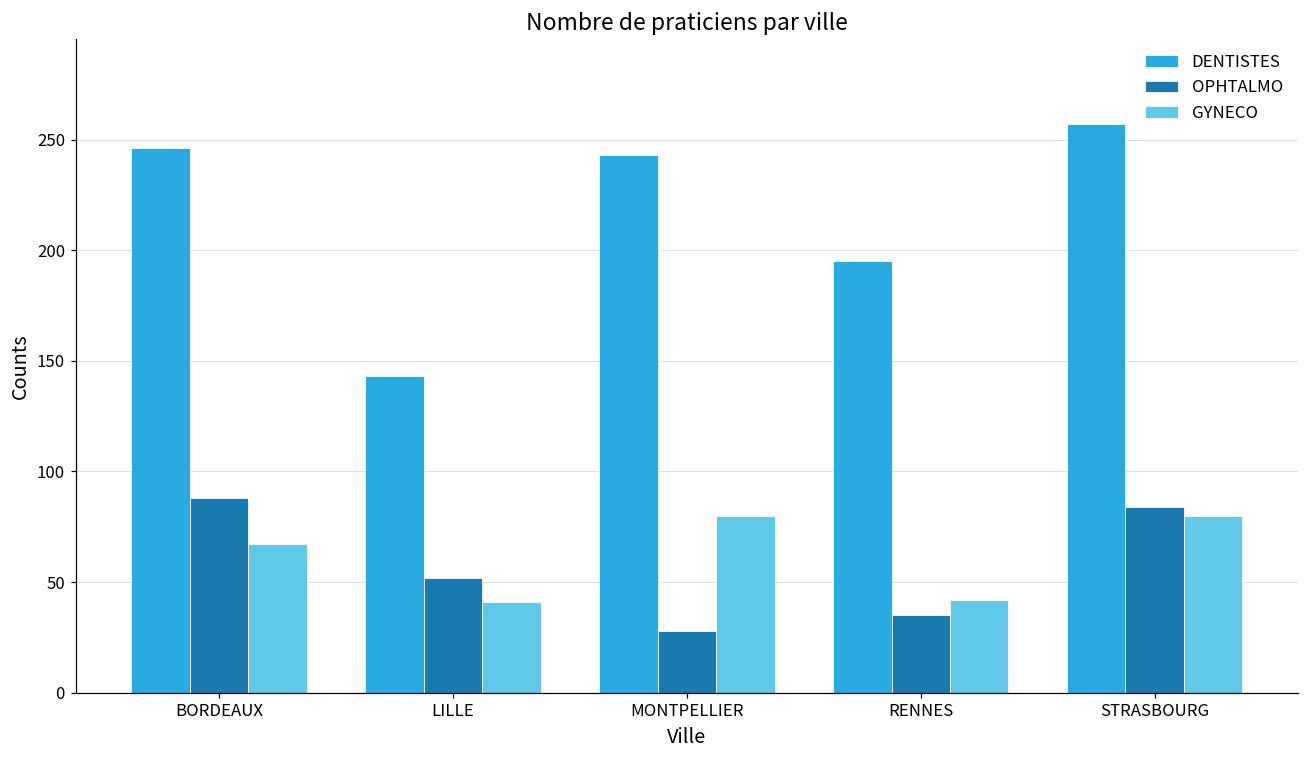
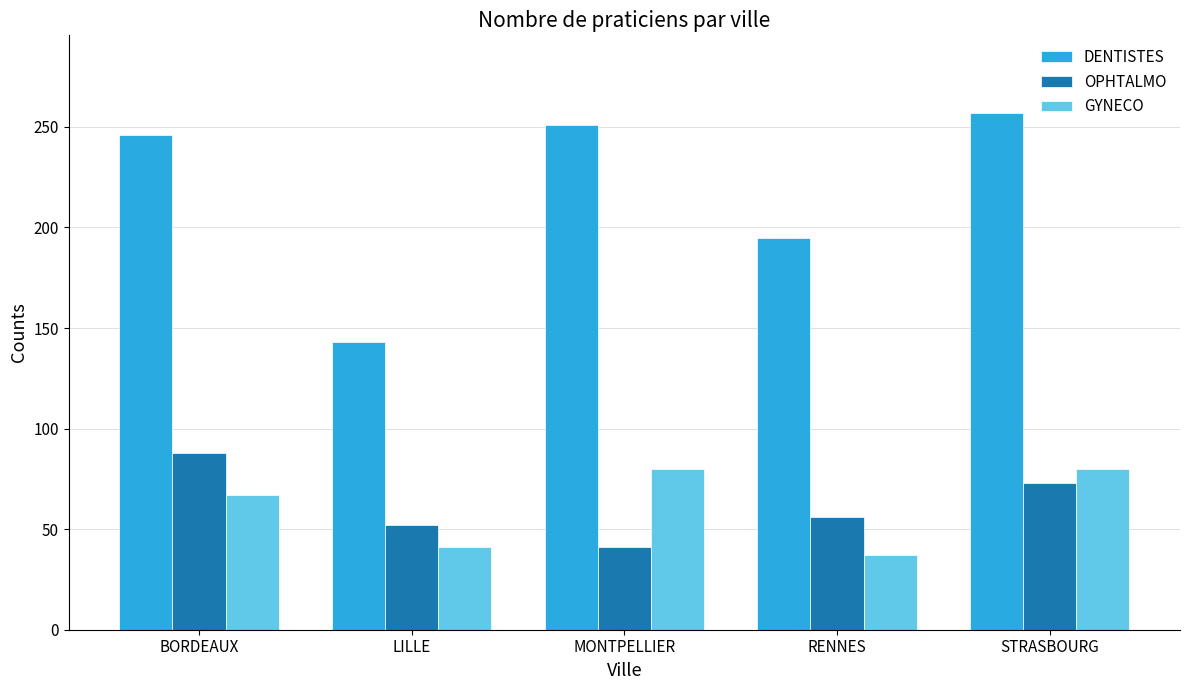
  {
    "DENTISTES": {
      "BORDEAUX": 246,
      "LILLE": 143,
-     "MONTPELLIER": 243,
+     "MONTPELLIER": 251,
      "RENNES": 195,
      "STRASBOURG": 257
    },
    "OPHTALMO": {
      "BORDEAUX": 88,
      "LILLE": 52,
-     "MONTPELLIER": 28,
-     "RENNES": 35,
-     "STRASBOURG": 84
+     "MONTPELLIER": 41,
+     "RENNES": 56,
+     "STRASBOURG": 73
    },
    "GYNECO": {
      "BORDEAUX": 67,
      "LILLE": 41,
      "MONTPELLIER": 80,
-     "RENNES": 42,
+     "RENNES": 37,
      "STRASBOURG": 80
    }
  }
